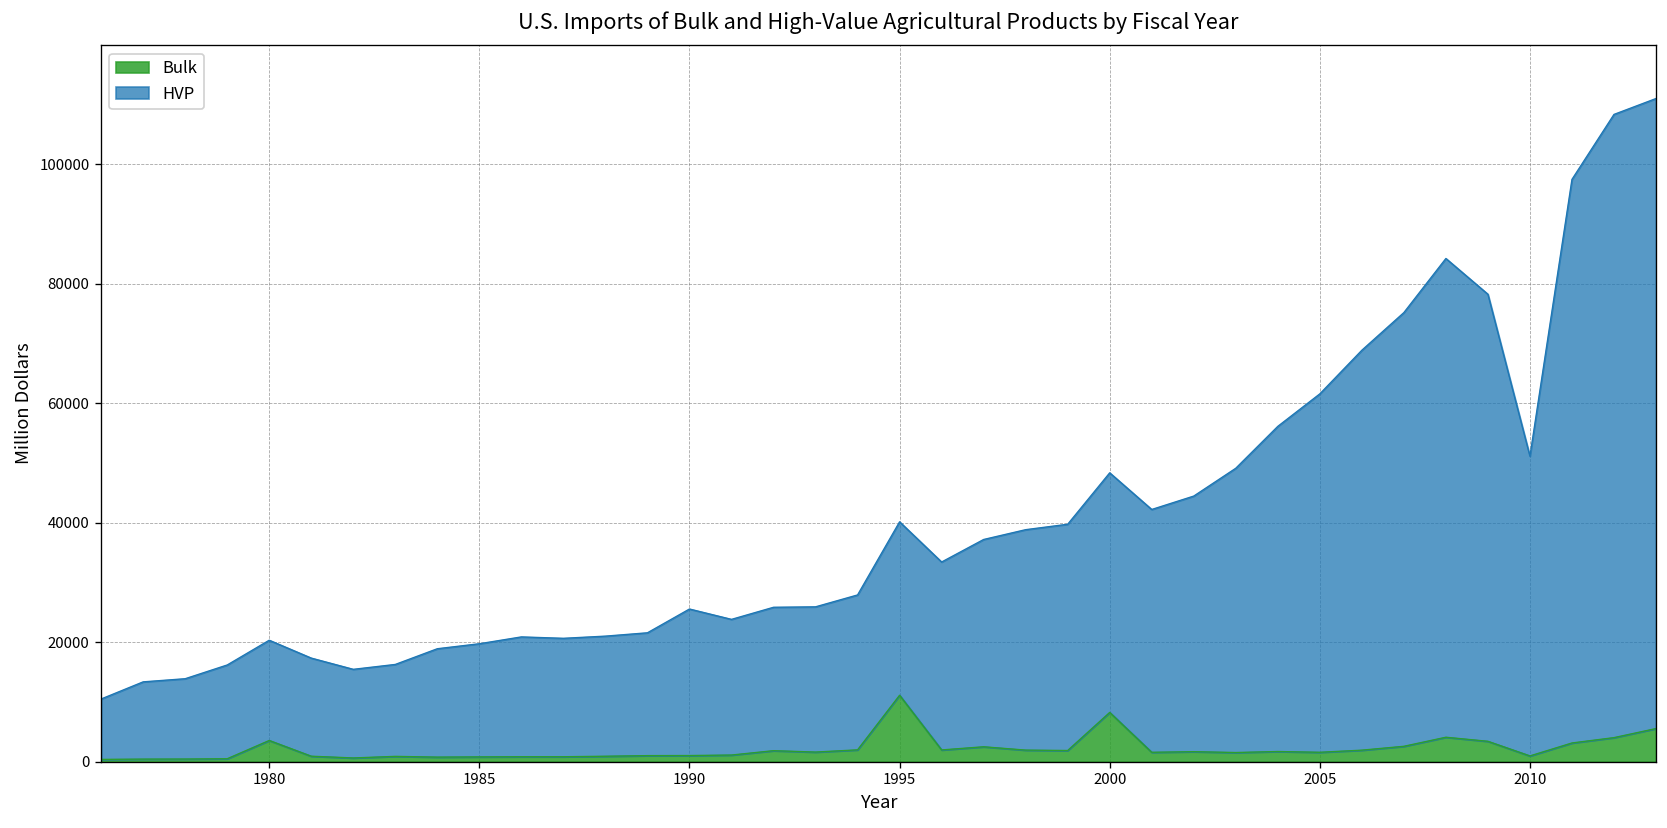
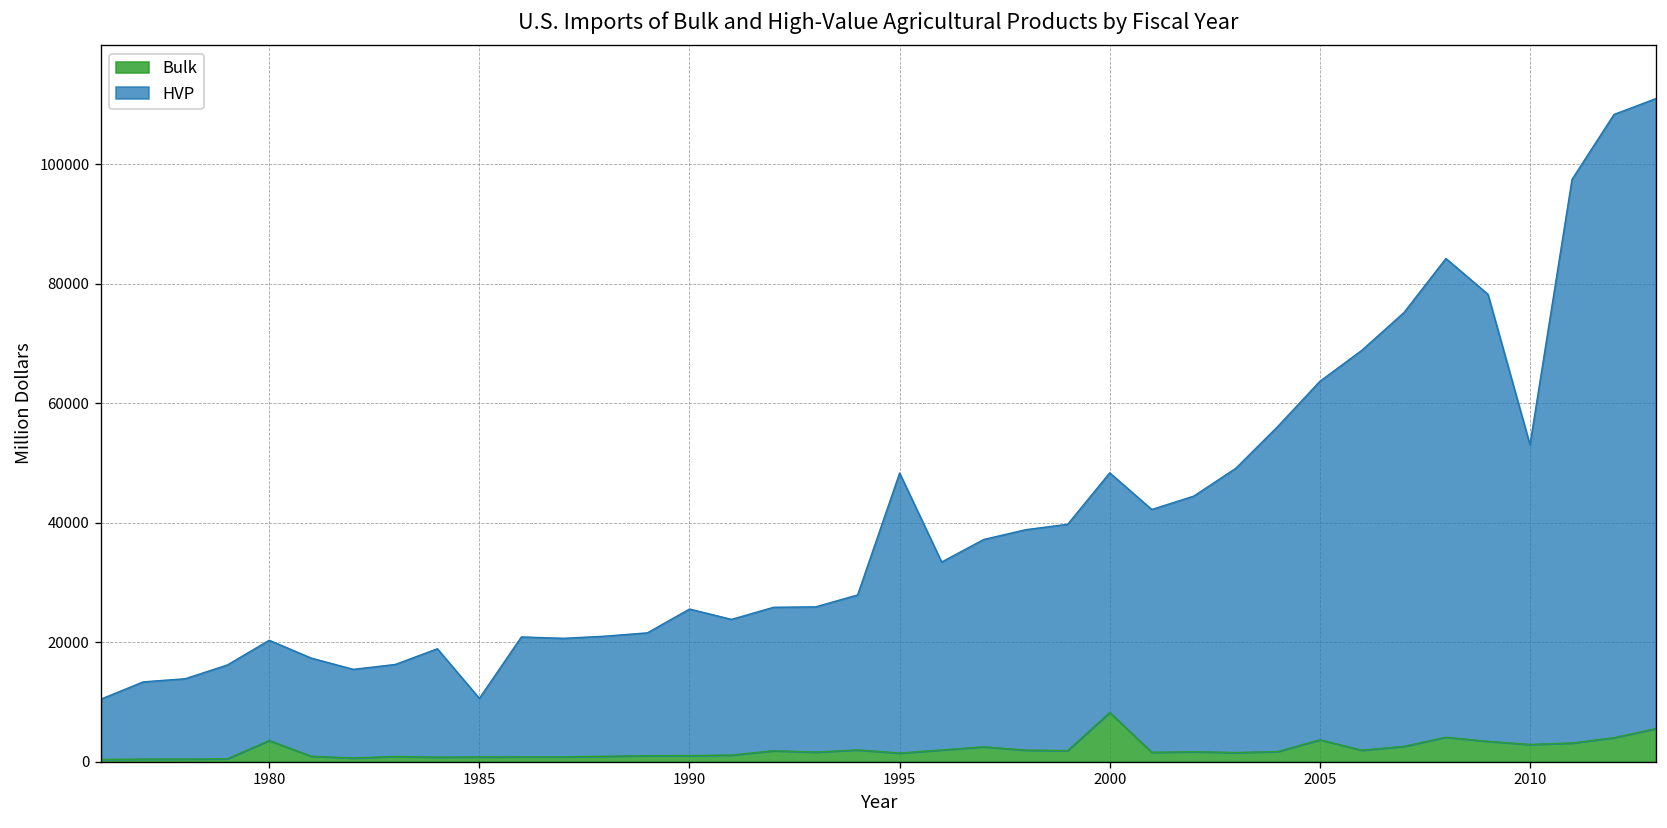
  {
    "Bulk": {
      "1980": 4000,
      "1985": 1000,
      "1990": 1000,
-     "1995": 11000,
+     "1995": 1000,
      "2000": 8000,
-     "2005": 2000,
-     "2010": 1000
+     "2005": 4000,
+     "2010": 3000
    },
    "HVP": {
      "1980": 17000,
-     "1985": 19000,
+     "1985": 10000,
      "1990": 25000,
-     "1995": 29000,
+     "1995": 47000,
      "2000": 40000,
      "2005": 60000,
      "2010": 50000
    }
  }
